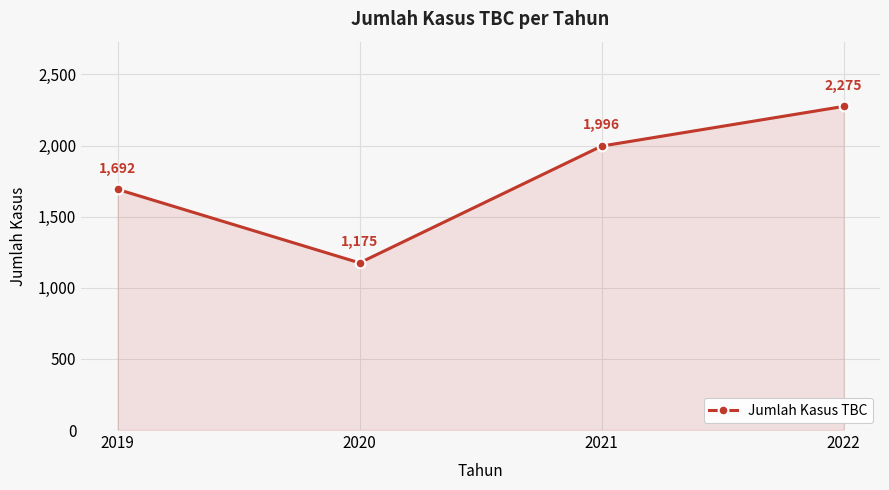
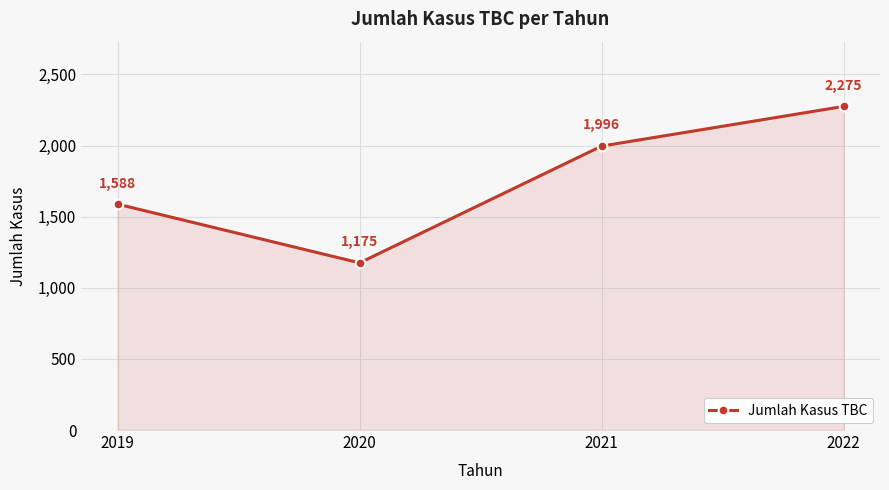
  {
-   "2019": "1,692",
+   "2019": "1,588",
    "2020": "1,175",
    "2021": "1,996",
    "2022": "2,275"
  }
